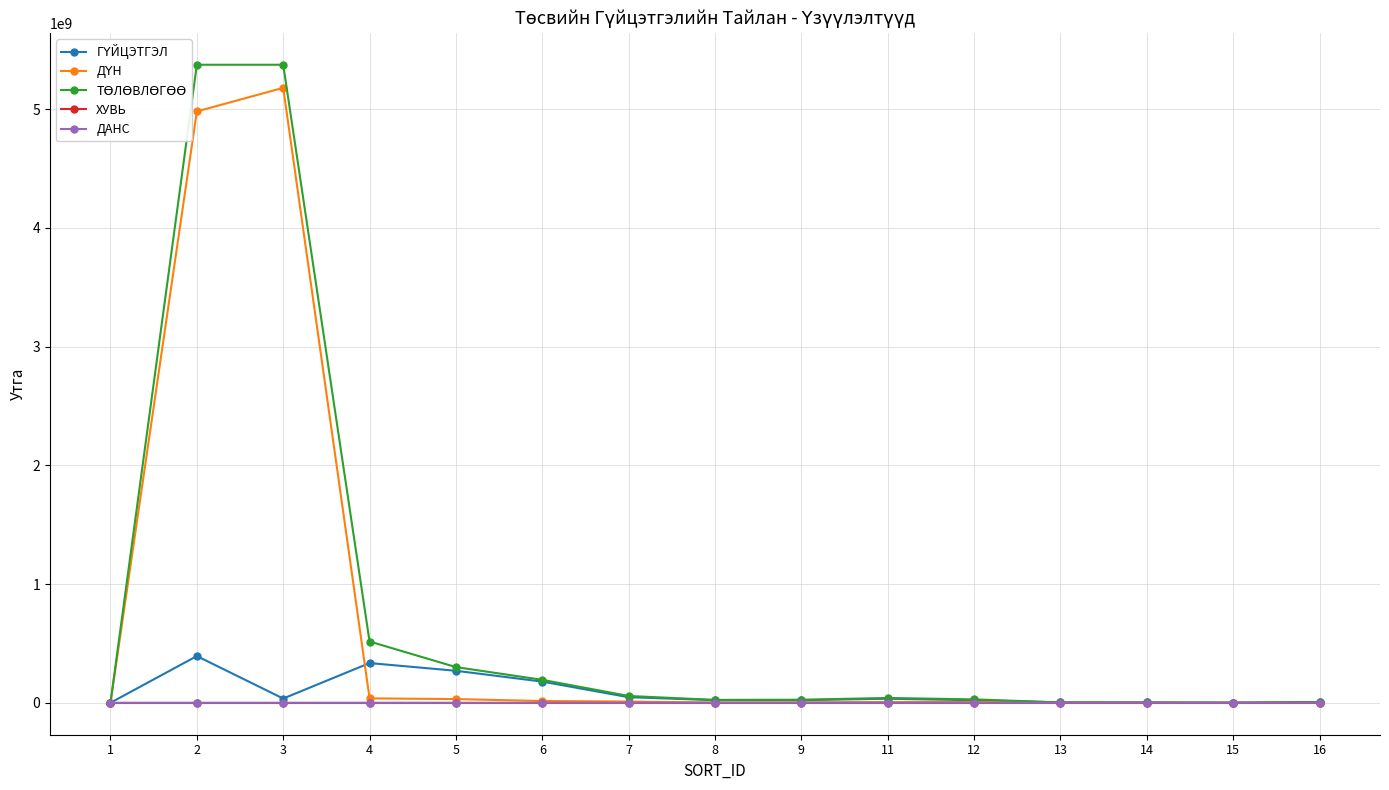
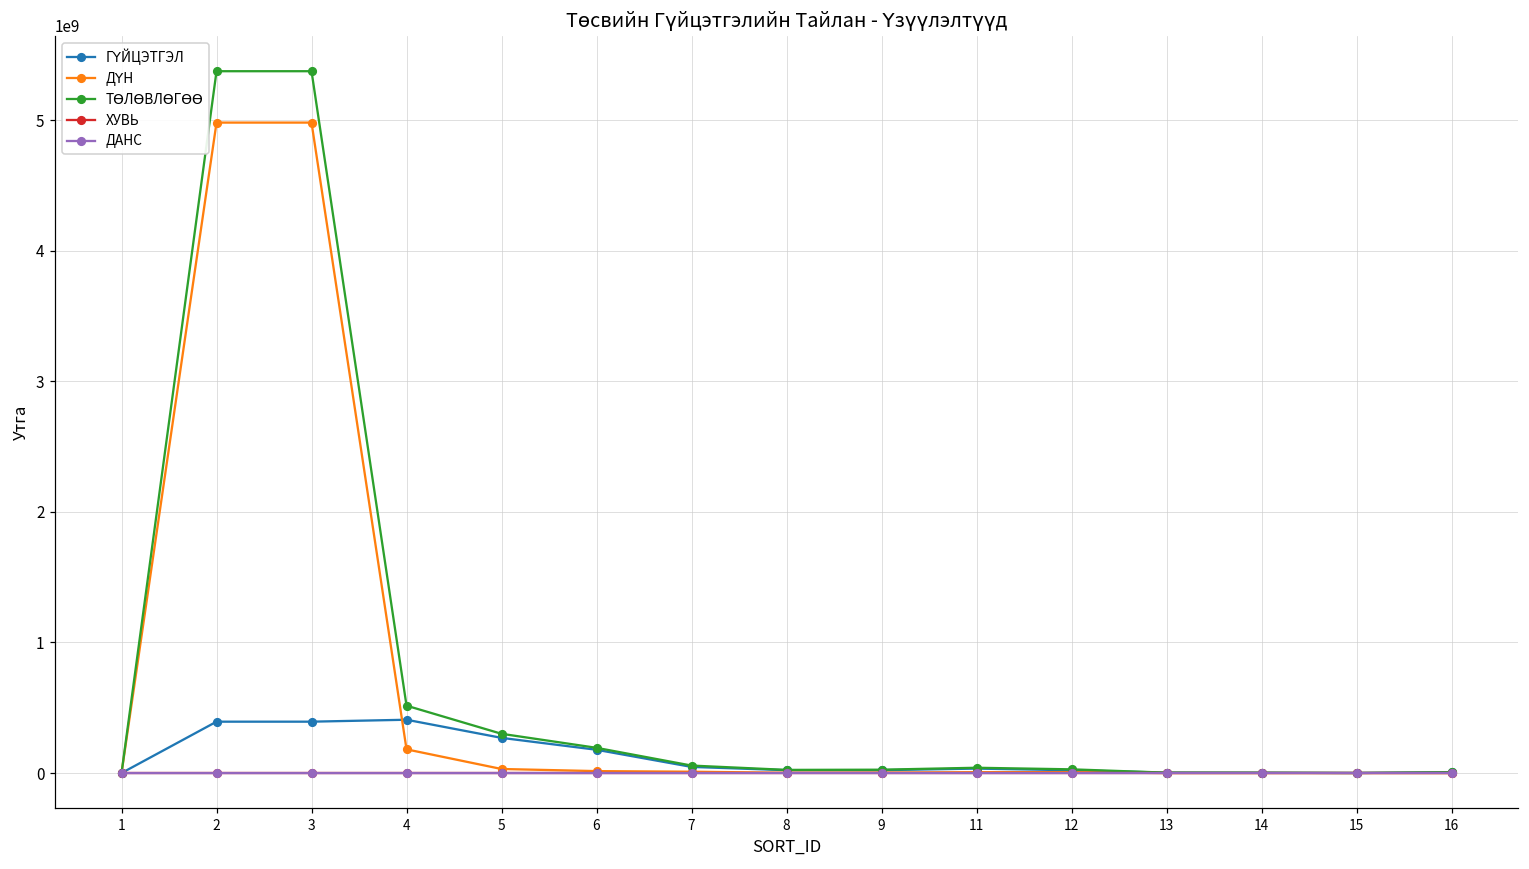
  {
    "ГҮЙЦЭТГЭЛ": {
      "2": 390000000,
-     "3": 40000000,
-     "4": 330000000,
+     "3": 390000000,
+     "4": 410000000,
      "5": 270000000
    },
    "ДҮН": {
      "2": 4980000000,
-     "3": 5180000000,
-     "4": 40000000,
+     "3": 4980000000,
+     "4": 180000000,
      "5": 30000000
    },
    "ТӨЛӨВЛӨГӨӨ": {
      "2": 5370000000,
      "3": 5370000000,
      "4": 520000000,
      "5": 300000000
    },
    "ДАНС": {
      "2": 0,
      "3": 0,
      "4": 0,
      "5": 0
    }
  }
